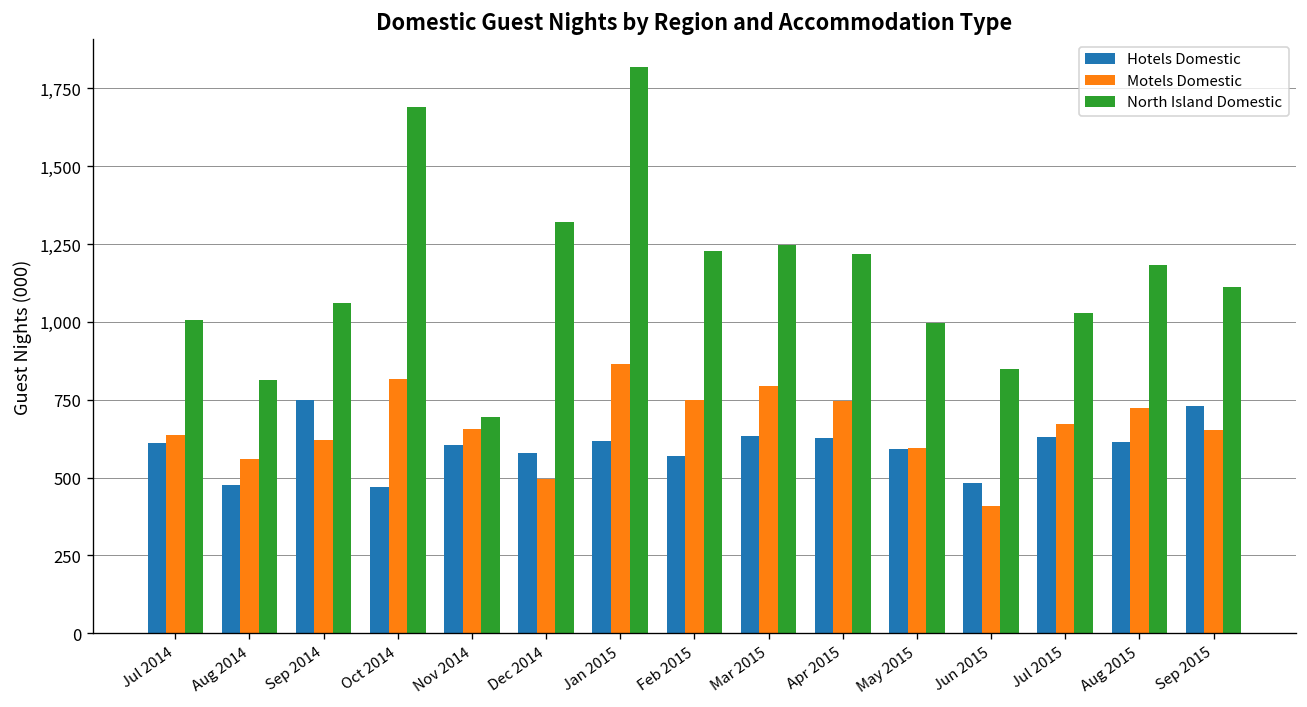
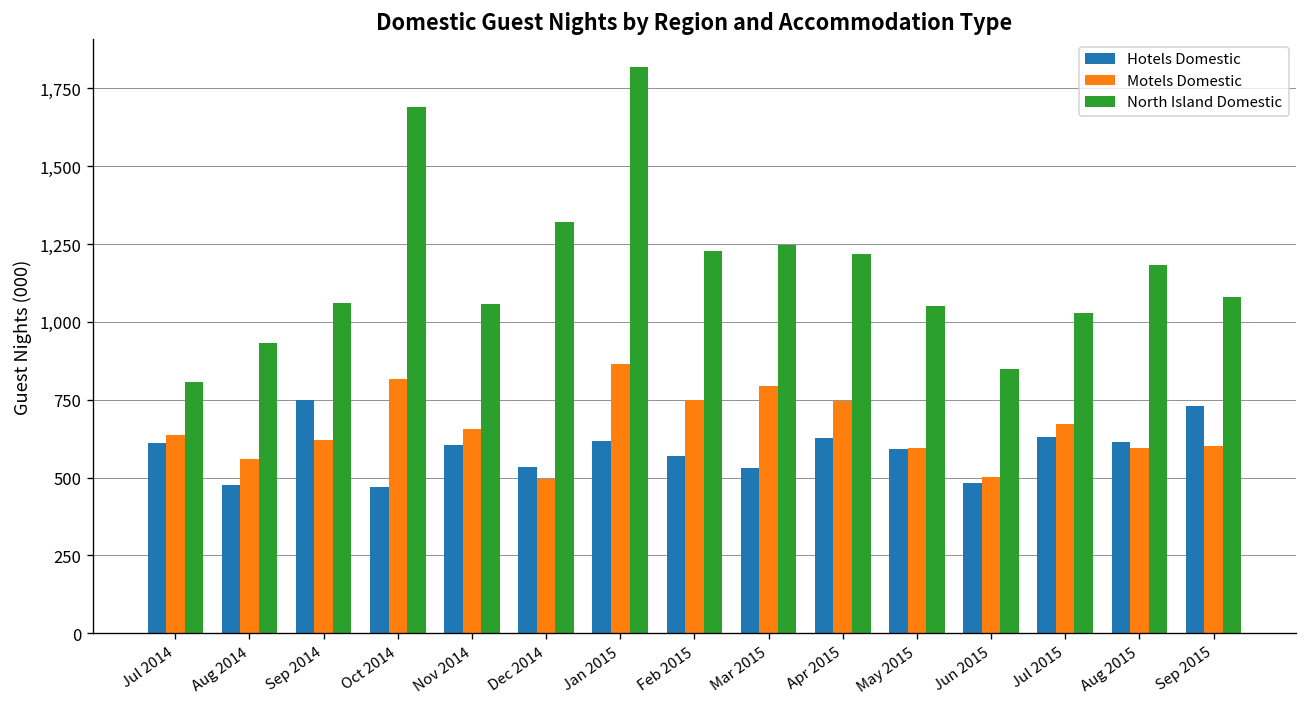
  {
    "Hotels Domestic": {
      "Jul 2014": "610",
      "Aug 2014": "480",
      "Sep 2014": "750",
      "Oct 2014": "470",
      "Nov 2014": "600",
-     "Dec 2014": "580",
+     "Dec 2014": "530",
      "Jan 2015": "620",
      "Feb 2015": "570",
-     "Mar 2015": "630",
+     "Mar 2015": "530",
      "Apr 2015": "630",
      "May 2015": "590",
      "Jun 2015": "480",
      "Jul 2015": "630",
      "Aug 2015": "610",
      "Sep 2015": "730"
    },
    "Motels Domestic": {
      "Jul 2014": "640",
      "Aug 2014": "560",
      "Sep 2014": "620",
      "Oct 2014": "820",
      "Nov 2014": "660",
      "Dec 2014": "490",
      "Jan 2015": "870",
      "Feb 2015": "750",
      "Mar 2015": "790",
      "Apr 2015": "750",
      "May 2015": "590",
-     "Jun 2015": "410",
+     "Jun 2015": "500",
      "Jul 2015": "670",
-     "Aug 2015": "720",
-     "Sep 2015": "650"
+     "Aug 2015": "600",
+     "Sep 2015": "600"
    },
    "North Island Domestic": {
-     "Jul 2014": "1,010",
-     "Aug 2014": "810",
+     "Jul 2014": "810",
+     "Aug 2014": "930",
      "Sep 2014": "1,060",
      "Oct 2014": "1,690",
-     "Nov 2014": "690",
+     "Nov 2014": "1,060",
      "Dec 2014": "1,320",
      "Jan 2015": "1,820",
      "Feb 2015": "1,230",
      "Mar 2015": "1,250",
      "Apr 2015": "1,220",
-     "May 2015": "1,000",
+     "May 2015": "1,050",
      "Jun 2015": "850",
      "Jul 2015": "1,030",
      "Aug 2015": "1,180",
-     "Sep 2015": "1,110"
+     "Sep 2015": "1,080"
    }
  }
